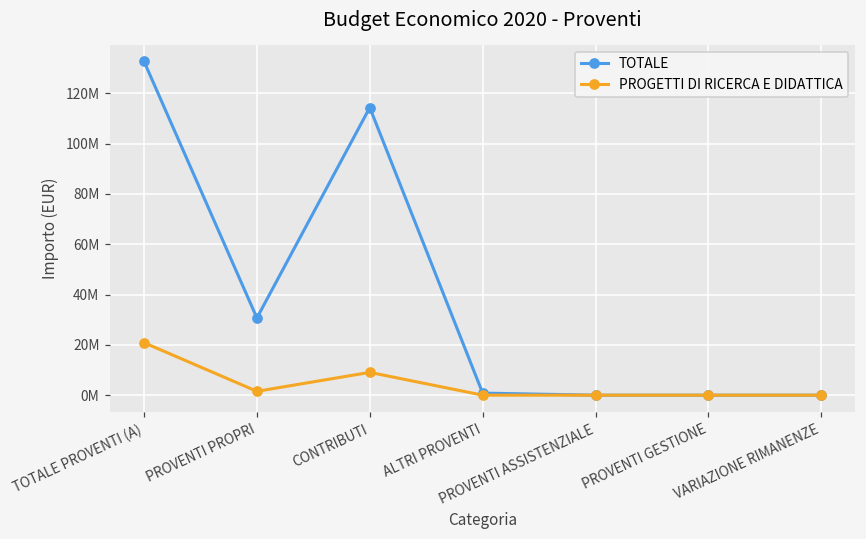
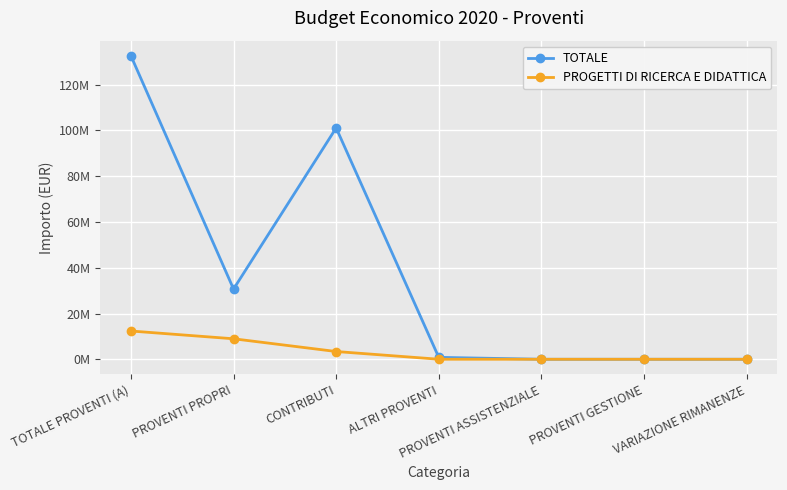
  {
    "TOTALE": {
      "TOTALE PROVENTI (A)": 133000000,
      "PROVENTI PROPRI": 31000000,
-     "CONTRIBUTI": 114000000
+     "CONTRIBUTI": 101000000
    },
    "PROGETTI DI RICERCA E DIDATTICA": {
-     "TOTALE PROVENTI (A)": 21000000,
-     "PROVENTI PROPRI": 2000000,
-     "CONTRIBUTI": 9000000
+     "TOTALE PROVENTI (A)": 12000000,
+     "PROVENTI PROPRI": 9000000,
+     "CONTRIBUTI": 3000000
    }
  }
